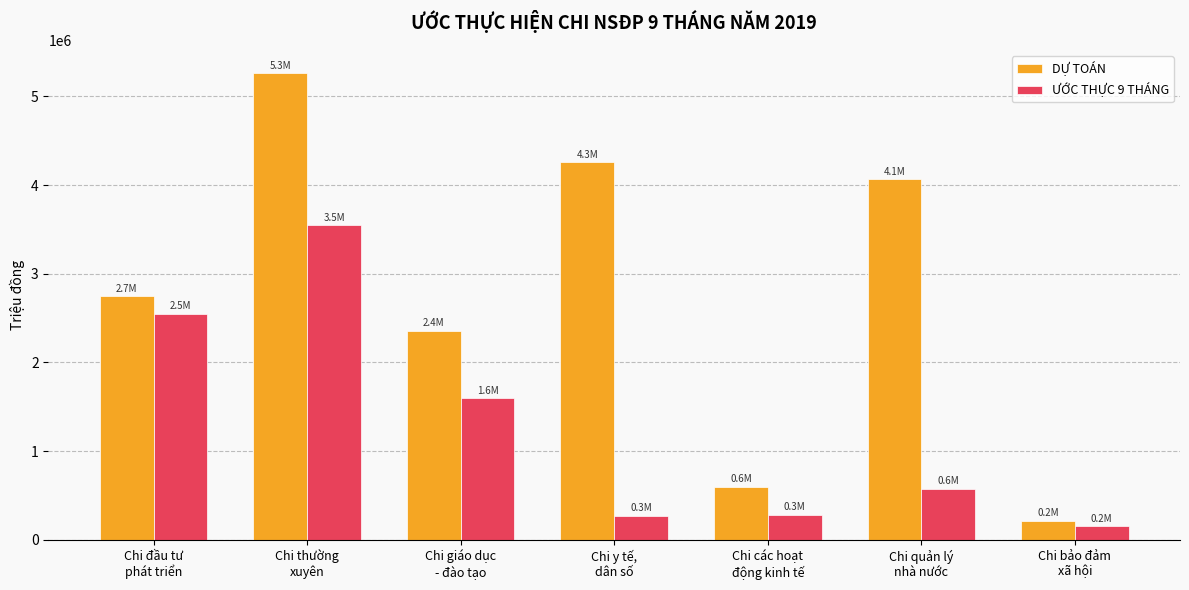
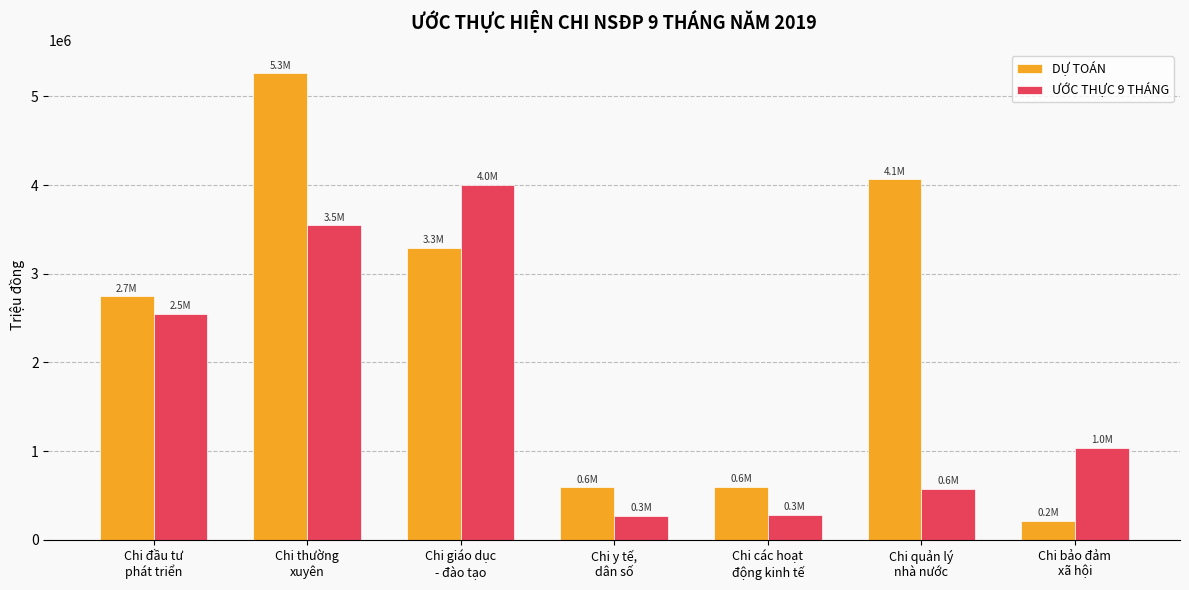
  {
    "DỰ TOÁN": {
      "Chi đầu tư phát triển": "2.7M",
      "Chi thường xuyên": "5.3M",
-     "Chi giáo dục - đào tạo": "2.4M",
-     "Chi y tế, dân số": "4.3M",
+     "Chi giáo dục - đào tạo": "3.3M",
+     "Chi y tế, dân số": "0.6M",
      "Chi các hoạt động kinh tế": "0.6M",
      "Chi quản lý nhà nước": "4.1M",
      "Chi bảo đảm xã hội": "0.2M"
    },
    "ƯỚC THỰC 9 THÁNG": {
      "Chi đầu tư phát triển": "2.5M",
      "Chi thường xuyên": "3.5M",
-     "Chi giáo dục - đào tạo": "1.6M",
+     "Chi giáo dục - đào tạo": "4.0M",
      "Chi y tế, dân số": "0.3M",
      "Chi các hoạt động kinh tế": "0.3M",
      "Chi quản lý nhà nước": "0.6M",
-     "Chi bảo đảm xã hội": "0.2M"
+     "Chi bảo đảm xã hội": "1.0M"
    }
  }
